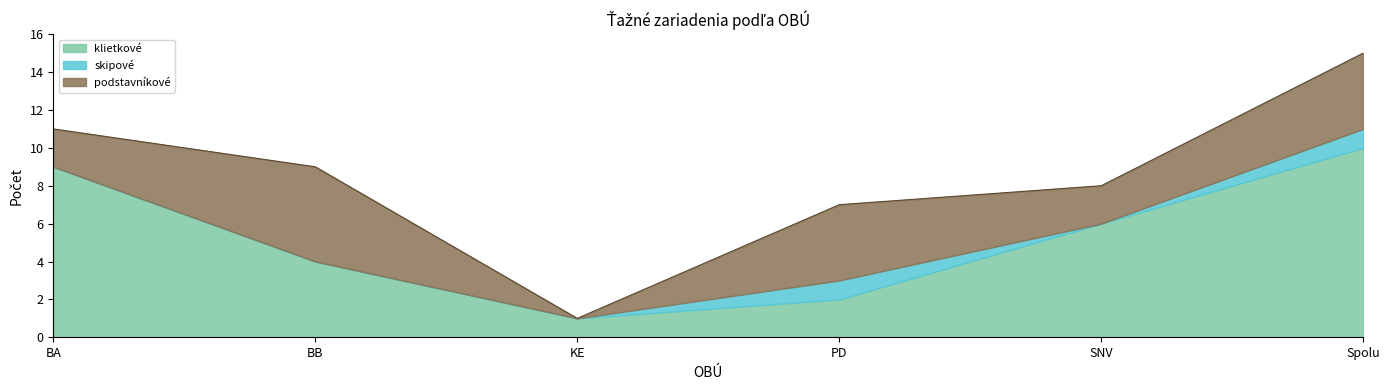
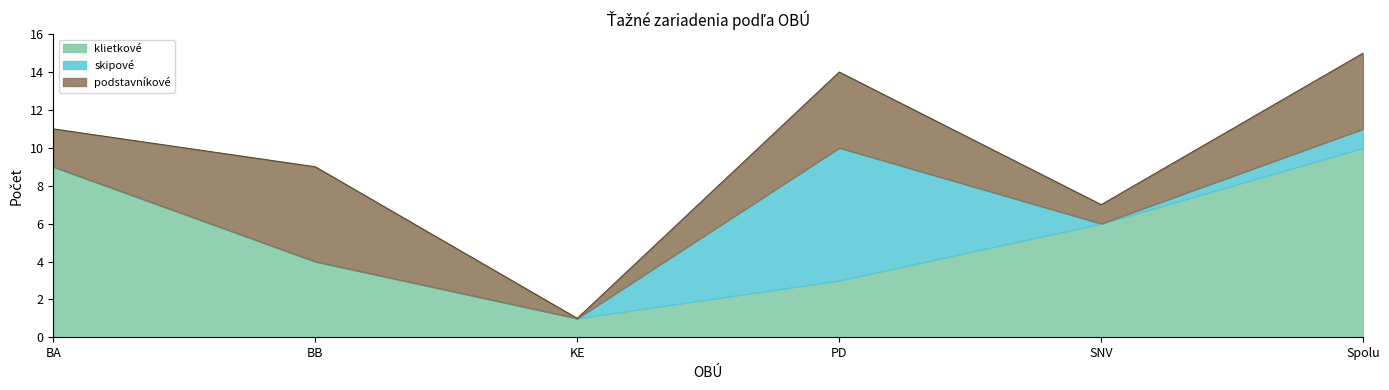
  {
    "klietkové": {
-     "PD": 2,
+     "PD": 3,
      "Spolu": 10
    },
    "skipové": {
-     "PD": 1,
+     "PD": 7,
      "Spolu": 1
    },
    "podstavníkové": {
      "BA": 2,
      "BB": 5,
      "PD": 4,
-     "SNV": 2,
+     "SNV": 1,
      "Spolu": 4
    }
  }
